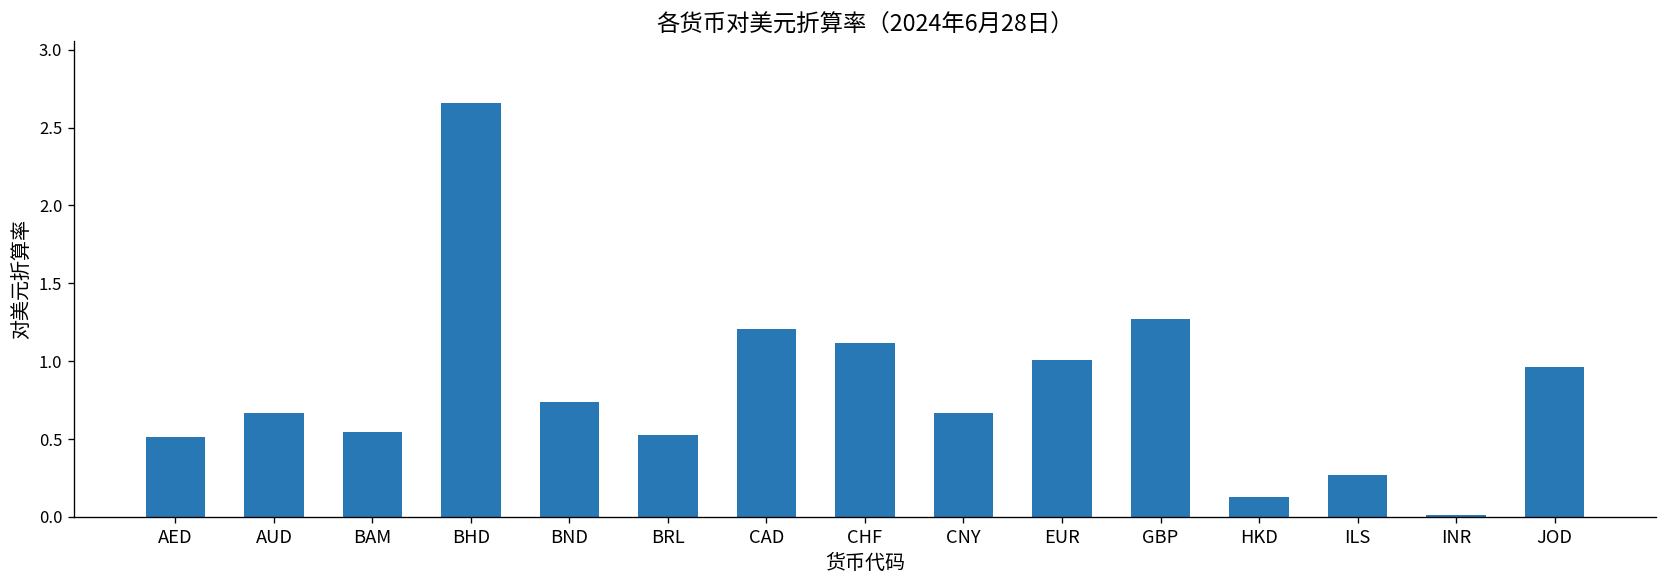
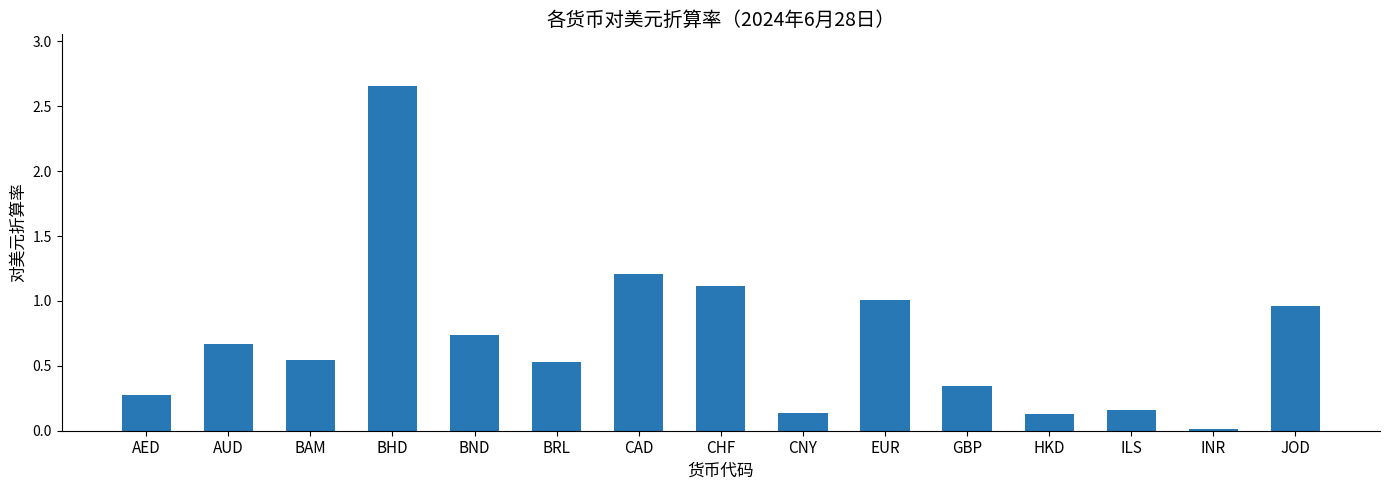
  {
-   "AED": 0.52,
+   "AED": 0.27,
    "AUD": 0.67,
    "BAM": 0.55,
    "BHD": 2.66,
    "BND": 0.74,
    "BRL": 0.53,
    "CAD": 1.21,
    "CHF": 1.12,
-   "CNY": 0.67,
+   "CNY": 0.14,
    "EUR": 1.01,
-   "GBP": 1.27,
+   "GBP": 0.35,
    "HKD": 0.13,
-   "ILS": 0.27,
+   "ILS": 0.16,
    "JOD": 0.96
  }
